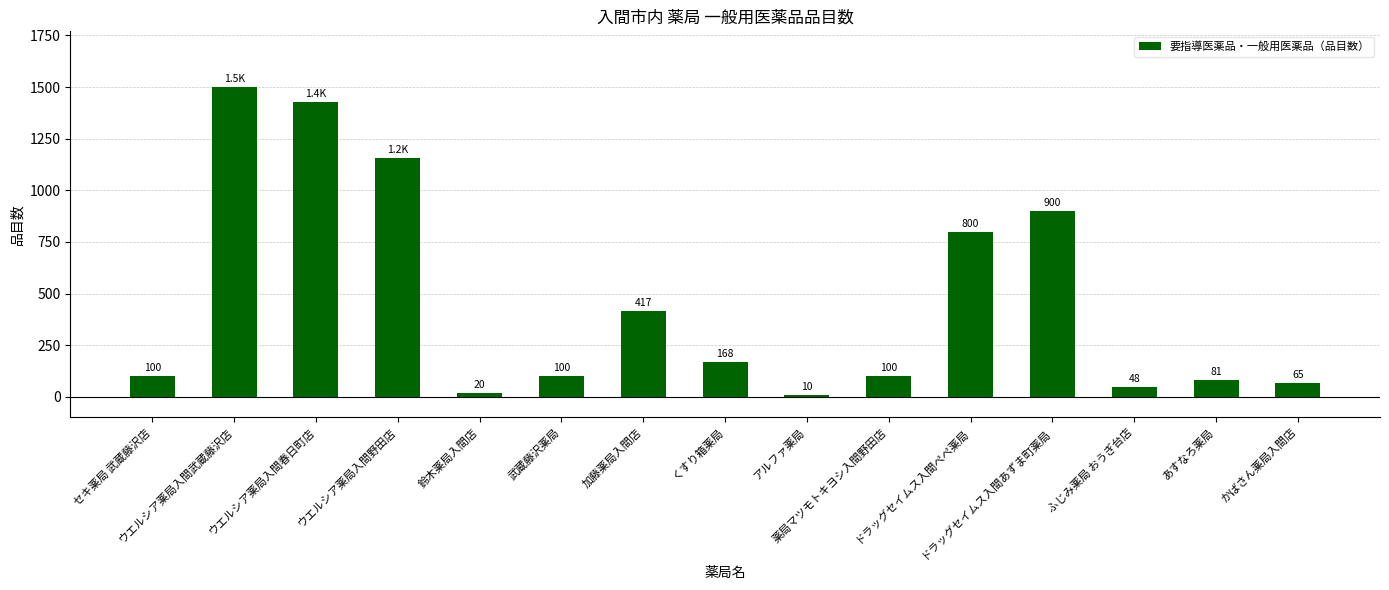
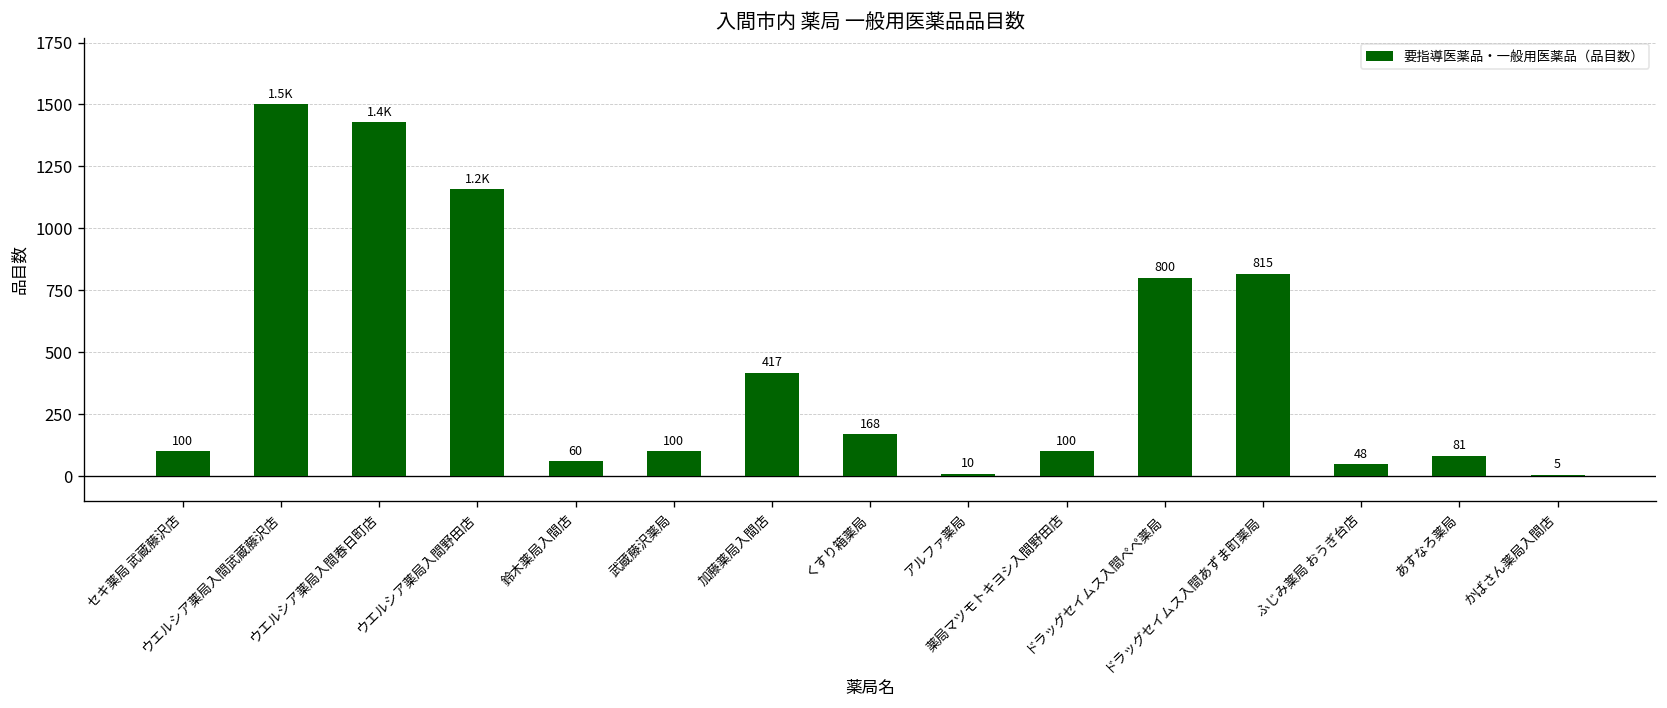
  {
    "セキ薬局 武蔵藤沢店": "100",
    "ウエルシア薬局入間武蔵藤沢店": "1.5K",
    "ウエルシア薬局入間春日町店": "1.4K",
    "ウエルシア薬局入間野田店": "1.2K",
-   "鈴木薬局入間店": "20",
+   "鈴木薬局入間店": "60",
    "武蔵藤沢薬局": "100",
    "加藤薬局入間店": "417",
    "くすり箱薬局": "168",
    "アルファ薬局": "10",
    "薬局マツモトキヨシ入間野田店": "100",
    "ドラッグセイムス入間ぺぺ薬局": "800",
-   "ドラッグセイムス入間あずま町薬局": "900",
+   "ドラッグセイムス入間あずま町薬局": "815",
    "ふじみ薬局 おうぎ台店": "48",
    "あすなろ薬局": "81",
-   "かばさん薬局入間店": "65"
+   "かばさん薬局入間店": "5"
  }
